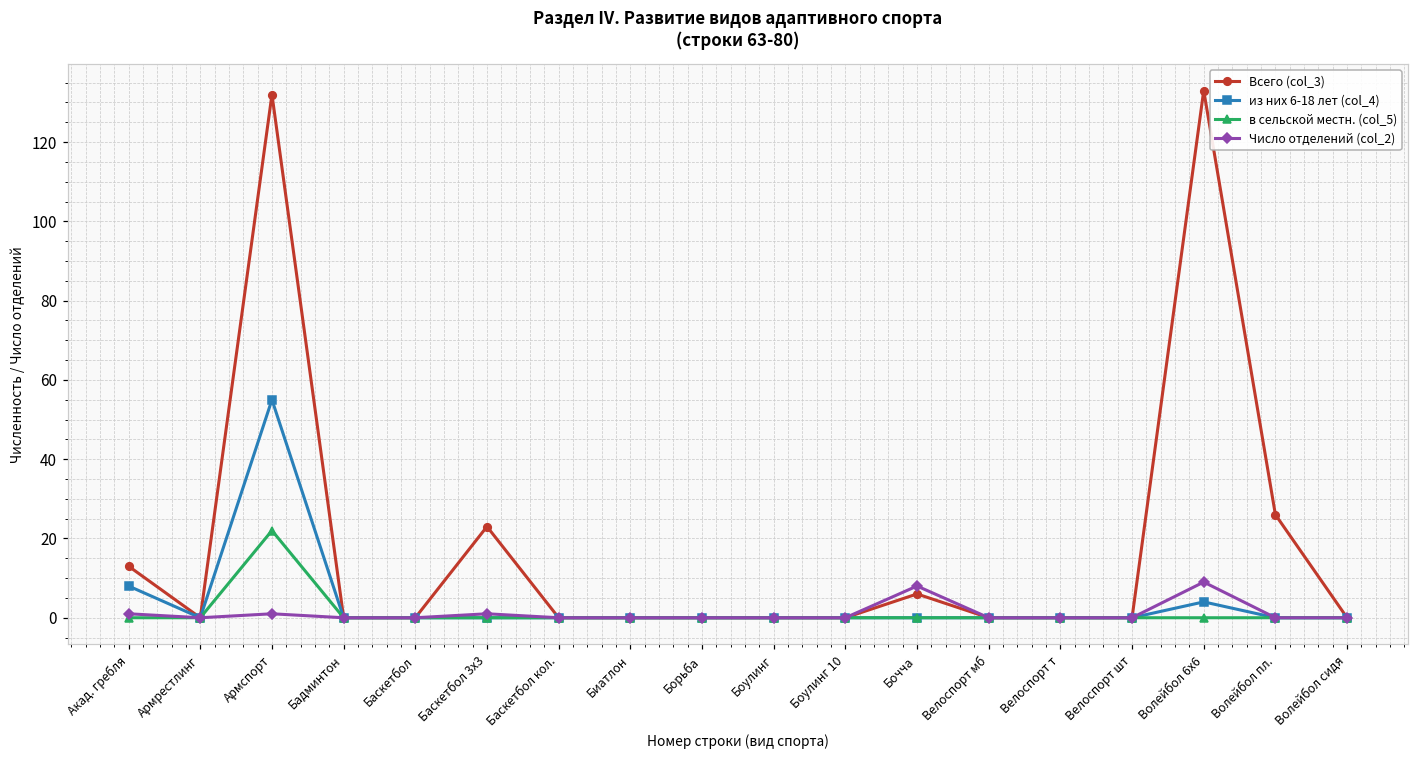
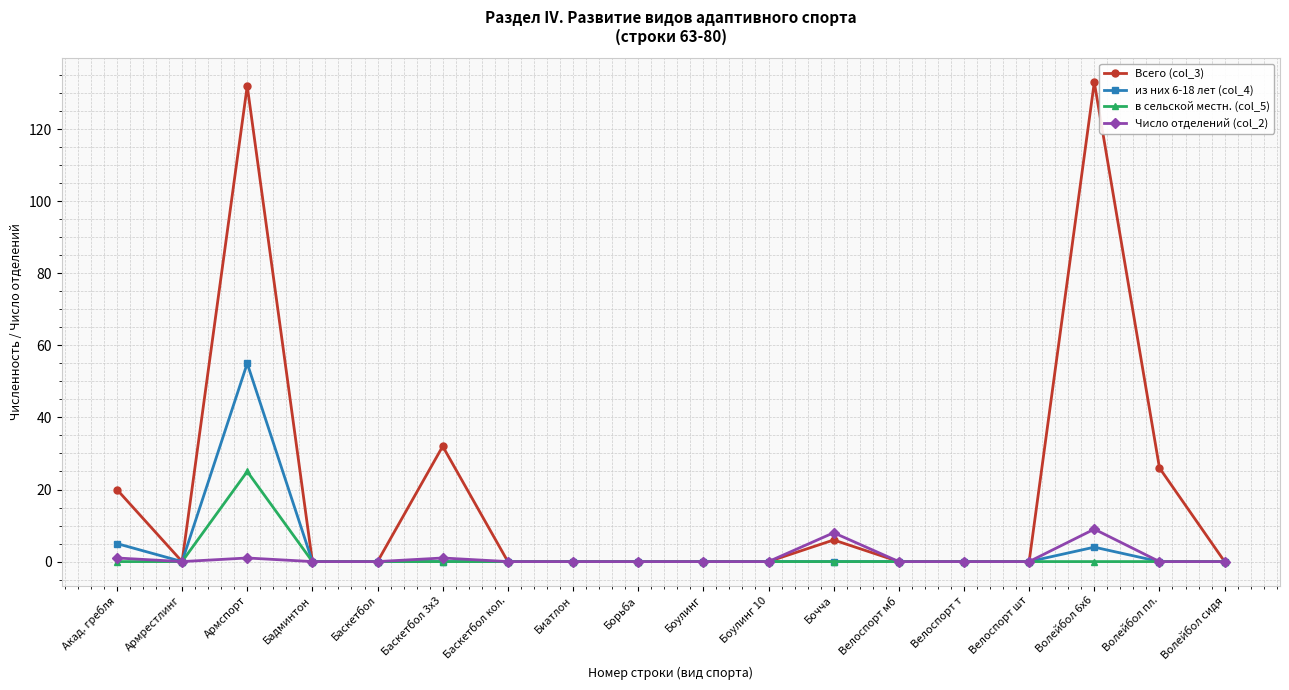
  {
    "Всего (col_3)": {
-     "Акад. гребля": 13,
+     "Акад. гребля": 20,
      "Армспорт": 132,
-     "Баскетбол 3х3": 23,
+     "Баскетбол 3х3": 32,
      "Бочча": 6,
      "Волейбол 6x6": 133,
      "Волейбол пл.": 26
    },
    "из них 6-18 лет (col_4)": {
-     "Акад. гребля": 8,
+     "Акад. гребля": 5,
      "Армспорт": 55,
      "Волейбол 6x6": 4
    },
    "в сельской местн. (col_5)": {
      "Акад. гребля": 0,
-     "Армспорт": 22,
+     "Армспорт": 25,
      "Волейбол 6x6": 0
    },
    "Число отделений (col_2)": {
      "Акад. гребля": 1,
      "Армспорт": 1,
      "Баскетбол 3х3": 1,
      "Бочча": 8,
      "Волейбол 6x6": 9
    }
  }
